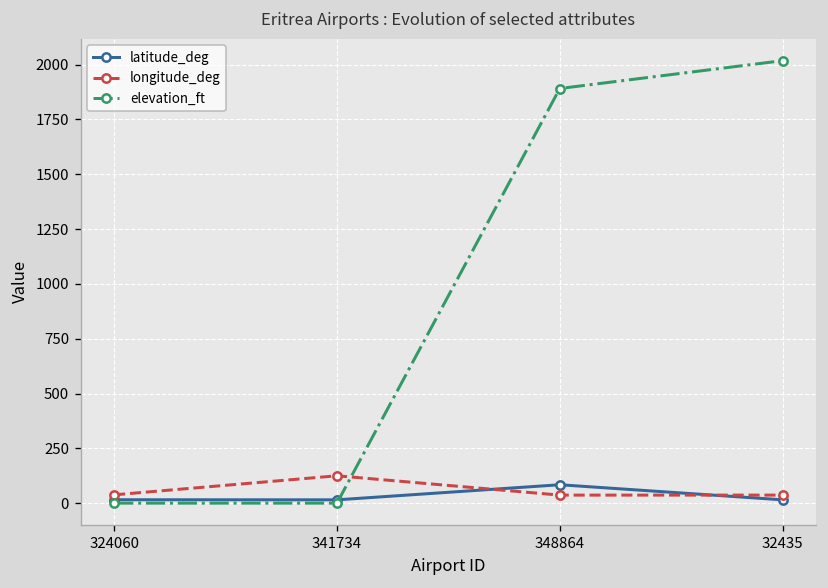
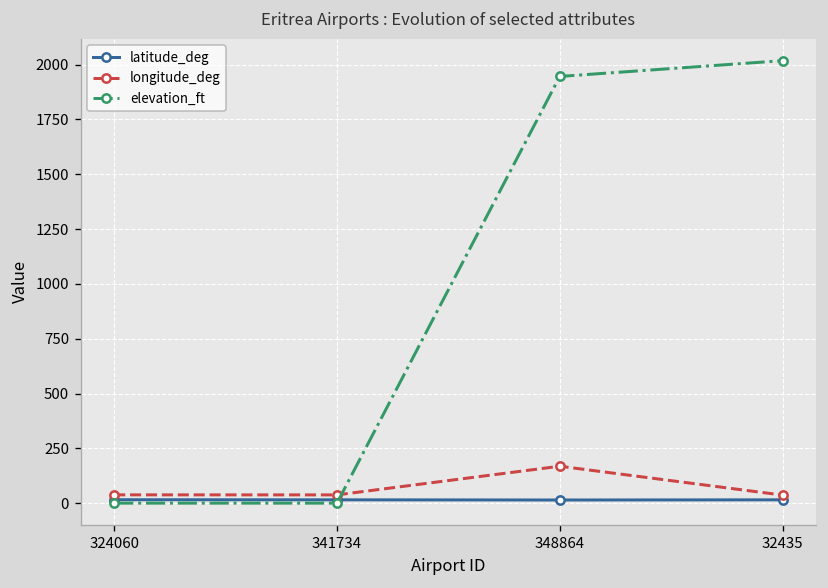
  {
    "latitude_deg": {
      "324060": 20,
      "341734": 20,
-     "348864": 80,
+     "348864": 10,
      "32435": 20
    },
    "longitude_deg": {
      "324060": 40,
-     "341734": 120,
-     "348864": 40,
+     "341734": 40,
+     "348864": 170,
      "32435": 40
    },
    "elevation_ft": {
      "324060": 0,
      "341734": 0,
-     "348864": 1890,
+     "348864": 1950,
      "32435": 2020
    }
  }
